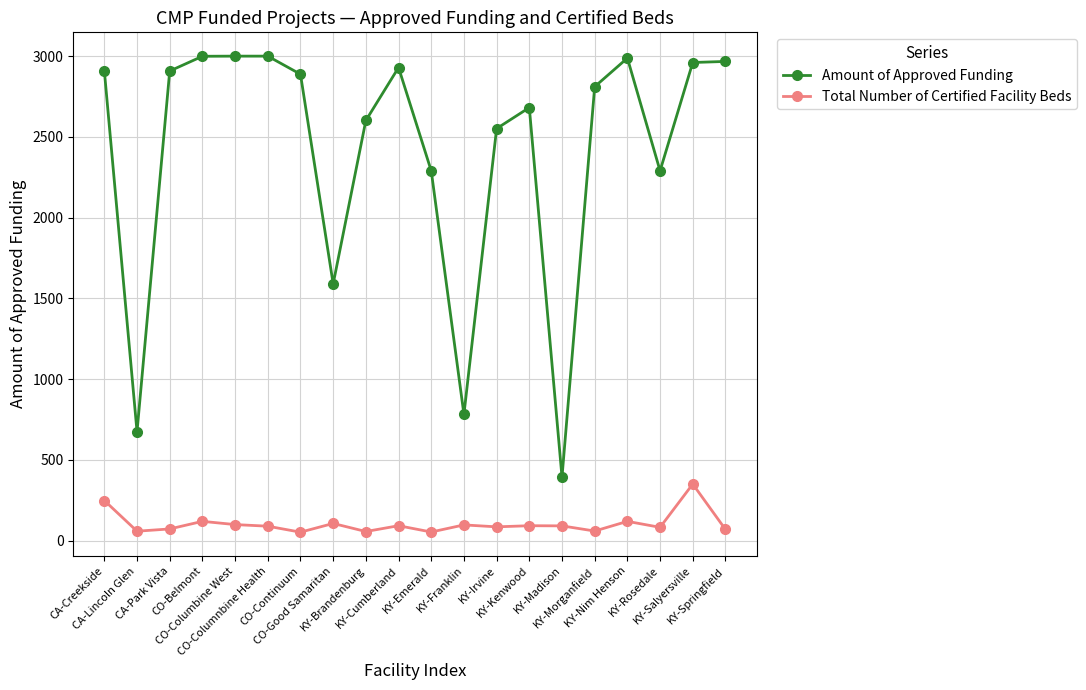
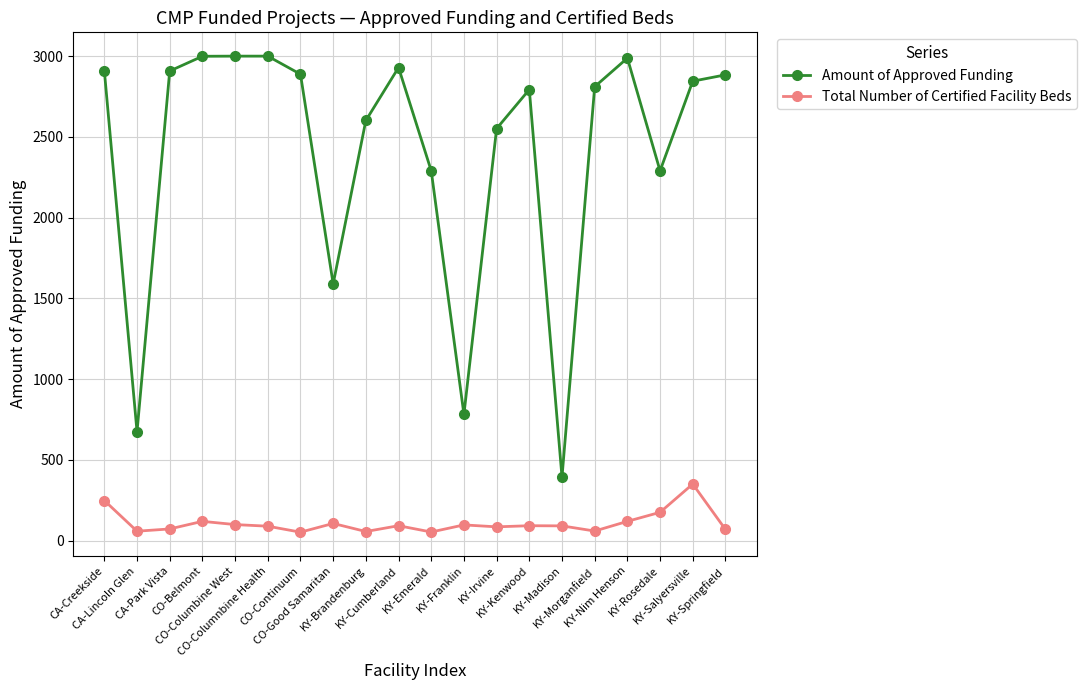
  {
    "Amount of Approved Funding": {
      "CA-Creekside": 2910,
      "CA-Lincoln Glen": 680,
      "CA-Park Vista": 2910,
      "CO-Belmont": 3000,
      "CO-Columbine West": 3000,
      "CO-Columnbine Health": 3000,
      "CO-Continuum": 2890,
      "CO-Good Samaritan": 1590,
      "KY-Brandenburg": 2600,
      "KY-Cumberland": 2930,
      "KY-Emerald": 2290,
      "KY-Franklin": 780,
      "KY-Irvine": 2550,
-     "KY-Kenwood": 2680,
+     "KY-Kenwood": 2790,
      "KY-Madison": 390,
      "KY-Morganfield": 2810,
      "KY-Nim Henson": 2990,
      "KY-Rosedale": 2290,
-     "KY-Salyersville": 2960,
-     "KY-Springfield": 2970
+     "KY-Salyersville": 2840,
+     "KY-Springfield": 2880
    },
    "Total Number of Certified Facility Beds": {
      "CA-Creekside": 250,
      "CA-Lincoln Glen": 60,
      "CA-Park Vista": 70,
      "CO-Belmont": 120,
      "CO-Columbine West": 100,
      "CO-Columnbine Health": 90,
      "CO-Continuum": 50,
      "CO-Good Samaritan": 110,
      "KY-Brandenburg": 60,
      "KY-Cumberland": 90,
      "KY-Emerald": 50,
      "KY-Franklin": 100,
      "KY-Irvine": 90,
      "KY-Kenwood": 90,
      "KY-Madison": 90,
      "KY-Morganfield": 60,
      "KY-Nim Henson": 120,
-     "KY-Rosedale": 80,
+     "KY-Rosedale": 180,
      "KY-Salyersville": 350,
      "KY-Springfield": 70
    }
  }
